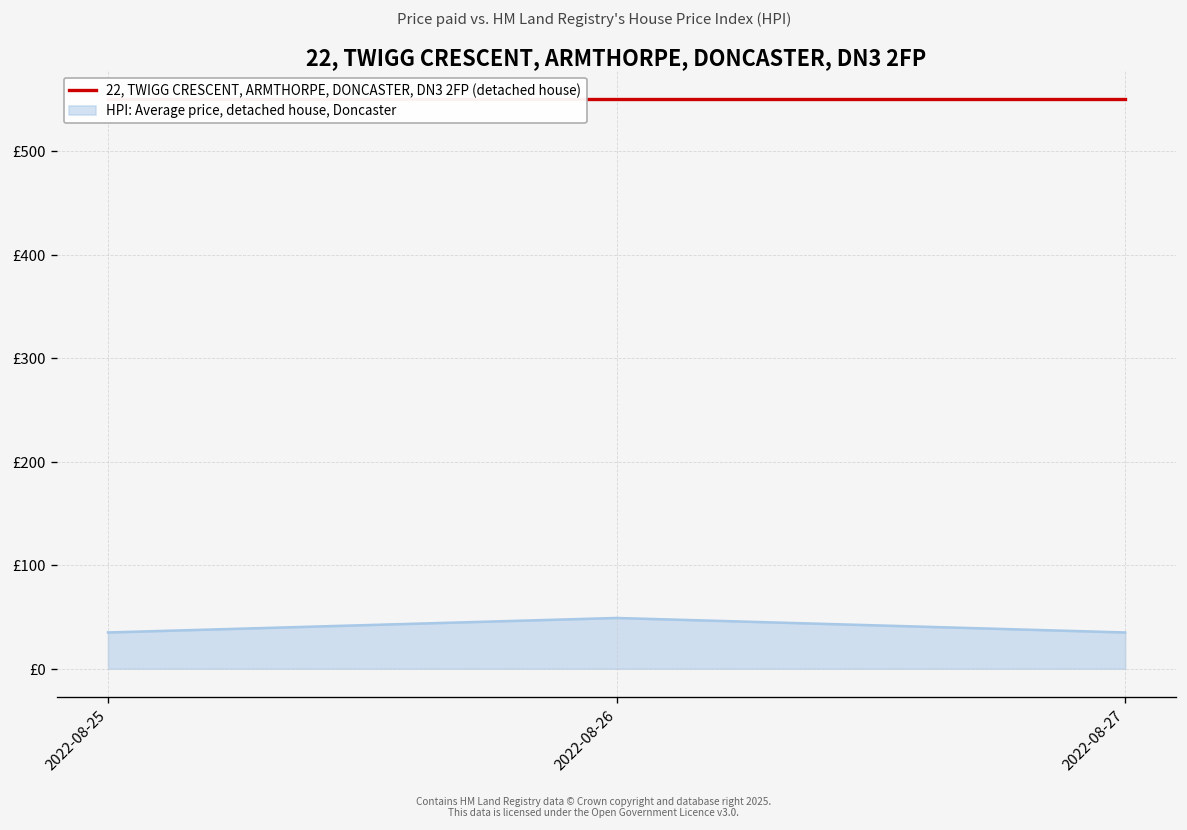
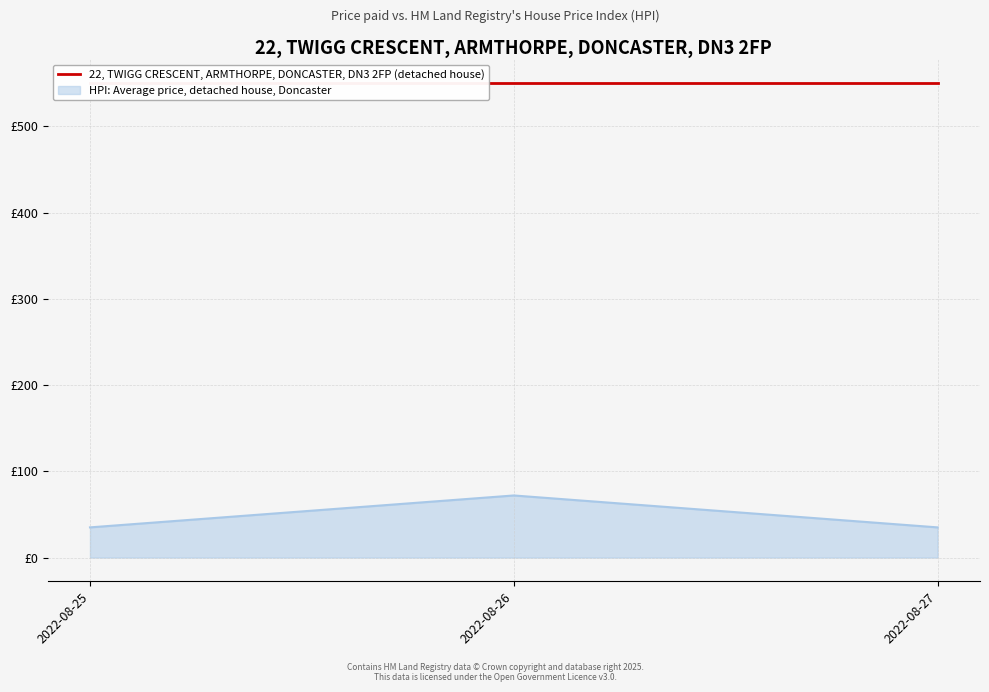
  {
    "HPI: Average price, detached house, Doncaster": {
      "2022-08-25": "£40",
-     "2022-08-26": "£50",
+     "2022-08-26": "£70",
      "2022-08-27": "£40"
    },
    "22, TWIGG CRESCENT, ARMTHORPE, DONCASTER, DN3 2FP (detached house)": {
      "2022-08-26": "£550",
      "2022-08-27": "£550"
    }
  }
